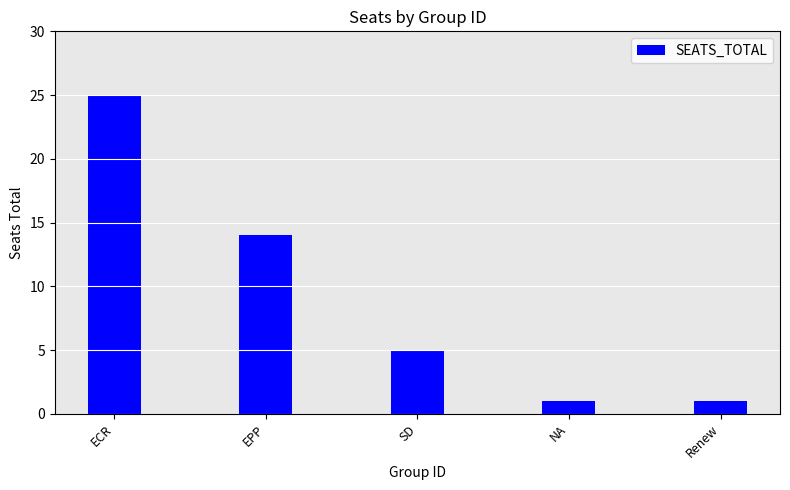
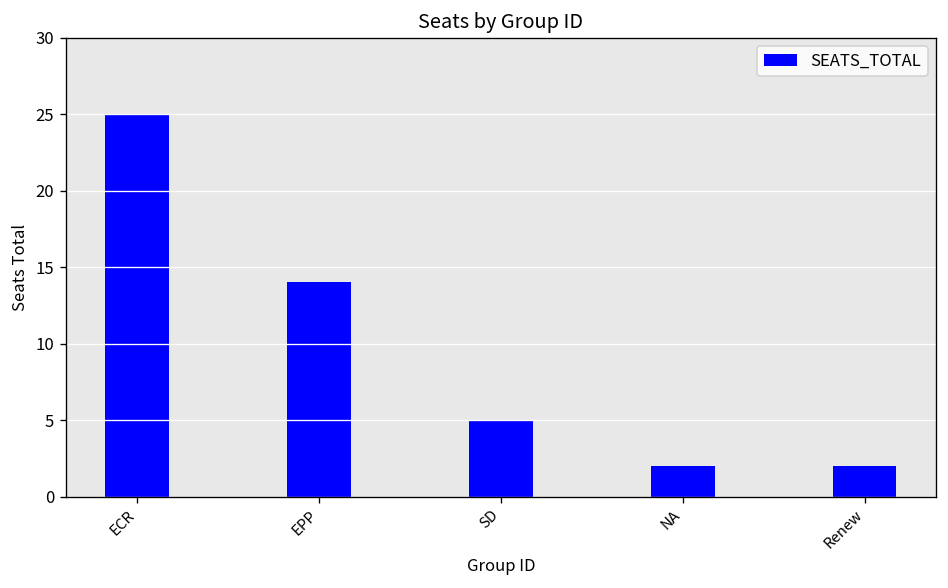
  {
    "ECR": 25,
    "EPP": 14,
    "SD": 5,
-   "NA": 1,
-   "Renew": 1
+   "NA": 2,
+   "Renew": 2
  }
